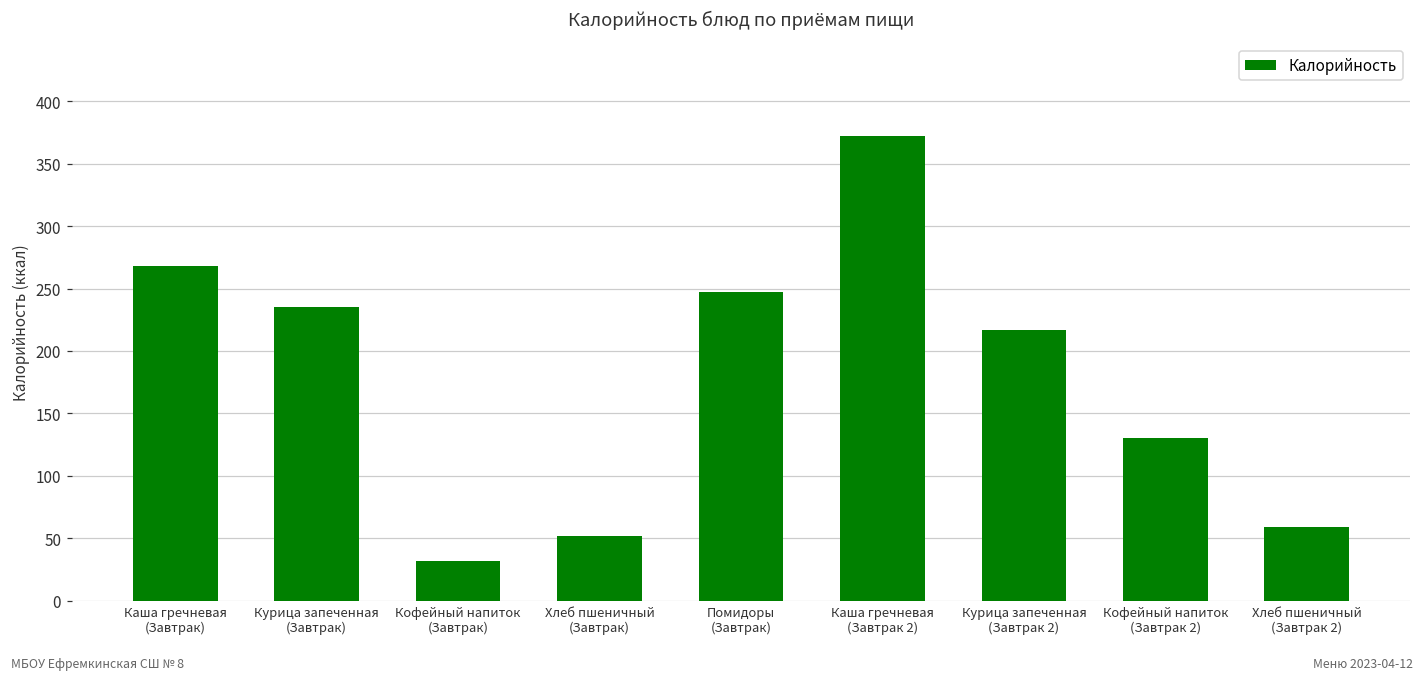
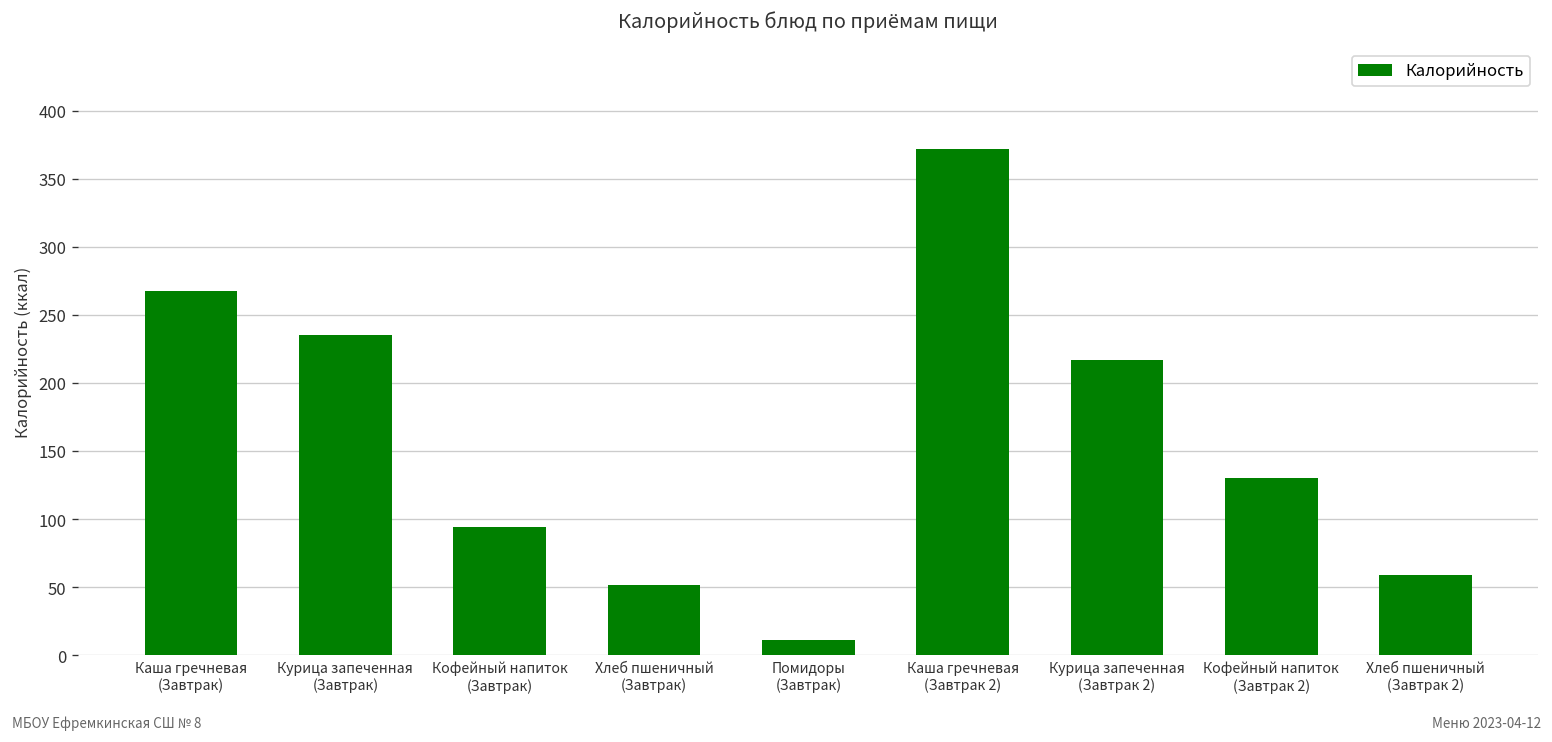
  {
    "Каша гречневая (Завтрак)": 268,
    "Курица запеченная (Завтрак)": 235,
-   "Кофейный напиток (Завтрак)": 32,
+   "Кофейный напиток (Завтрак)": 94,
    "Хлеб пшеничный (Завтрак)": 51,
-   "Помидоры (Завтрак)": 247,
+   "Помидоры (Завтрак)": 12,
    "Каша гречневая (Завтрак 2)": 372,
    "Курица запеченная (Завтрак 2)": 217,
    "Кофейный напиток (Завтрак 2)": 130,
    "Хлеб пшеничный (Завтрак 2)": 59
  }
